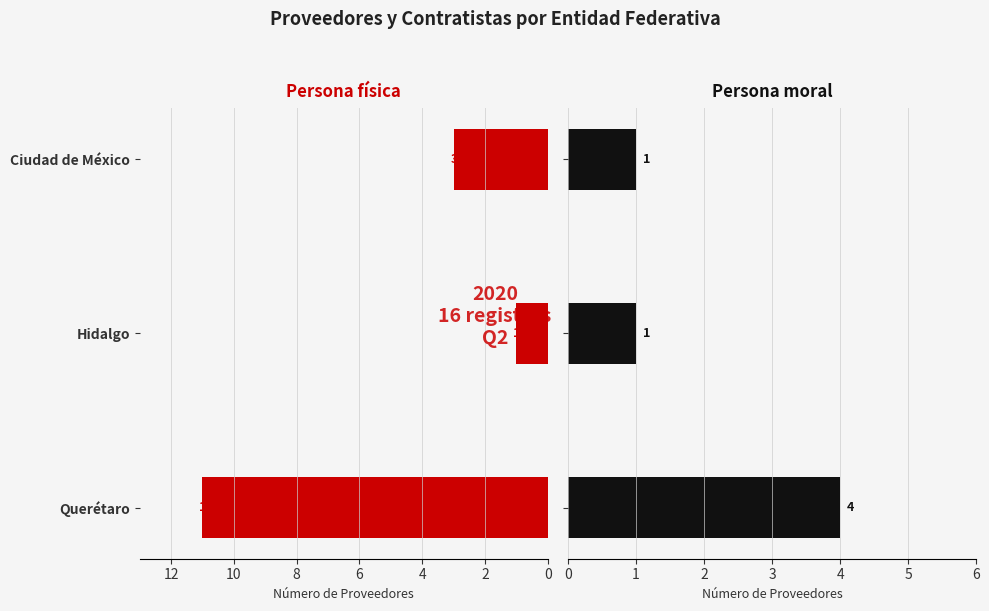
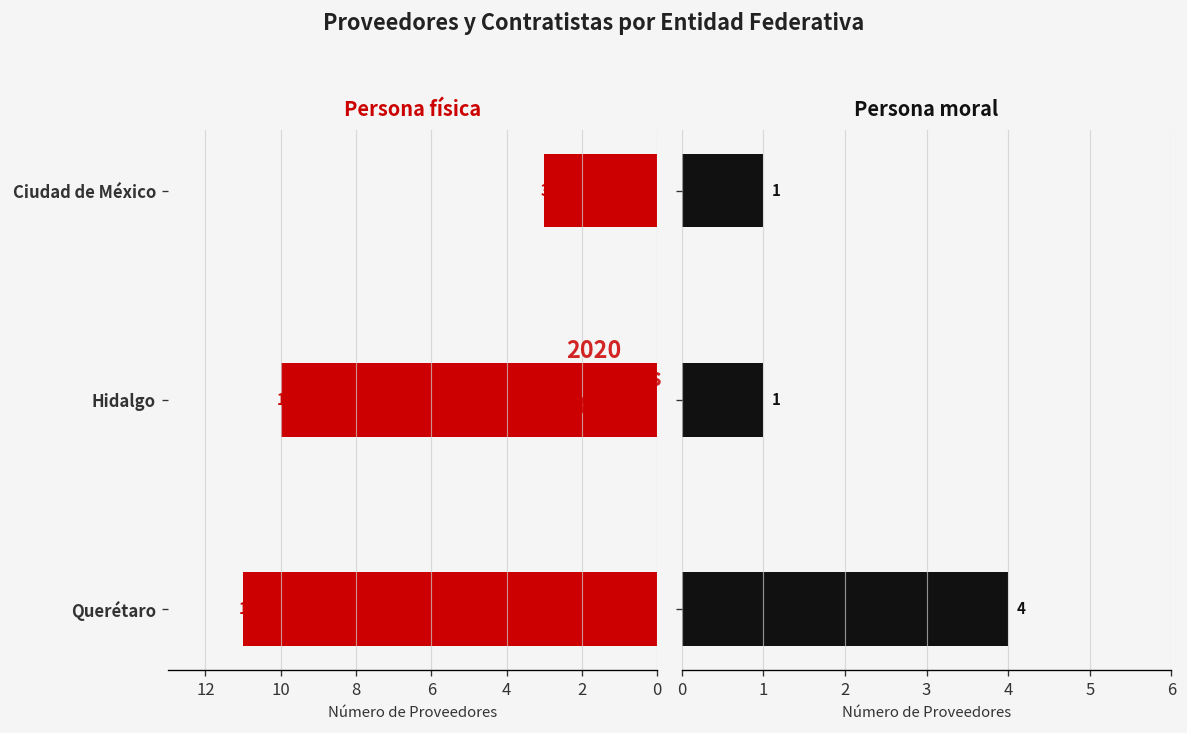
  {
    "Persona física": {
-     "Hidalgo": 1,
+     "Hidalgo": 10,
      "Querétaro": 11
    }
  }
